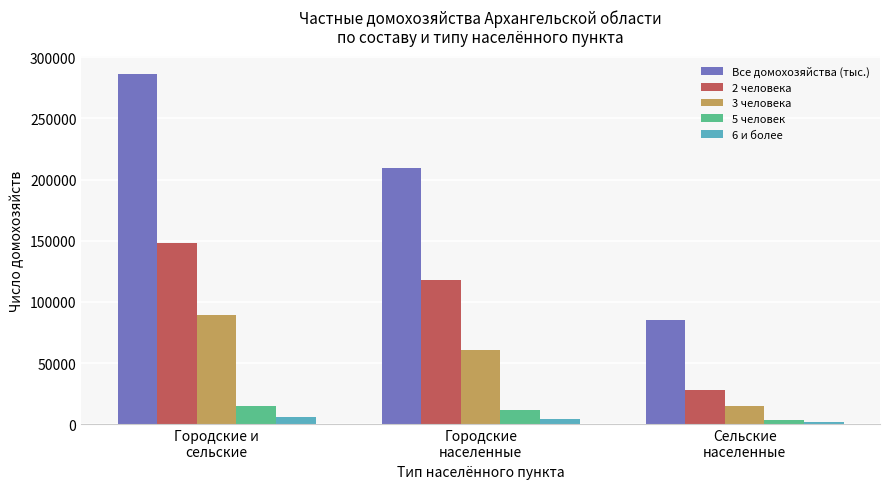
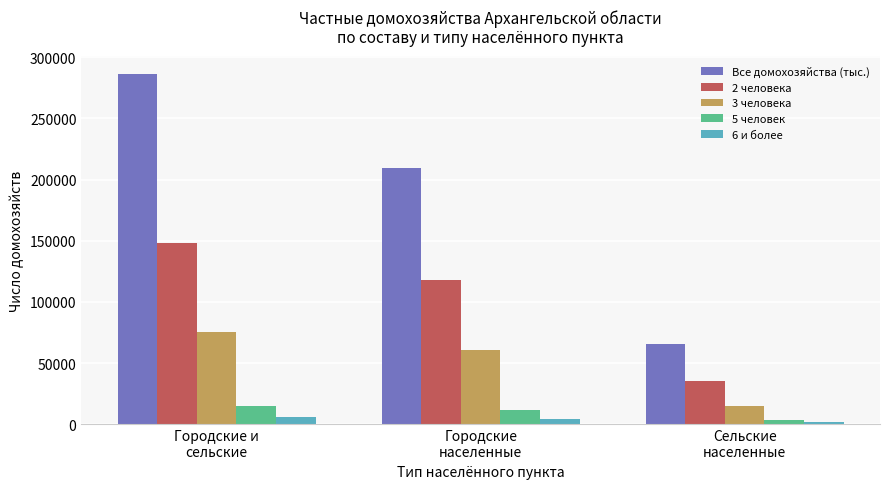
  {
    "Все домохозяйства (тыс.)": {
      "Городские и сельские": 286000,
      "Городские населенные": 209000,
-     "Сельские населенные": 85000
+     "Сельские населенные": 66000
    },
    "2 человека": {
      "Городские и сельские": 148000,
      "Городские населенные": 118000,
-     "Сельские населенные": 28000
+     "Сельские населенные": 36000
    },
    "3 человека": {
-     "Городские и сельские": 89000,
+     "Городские и сельские": 76000,
      "Городские населенные": 61000,
      "Сельские населенные": 15000
    }
  }
